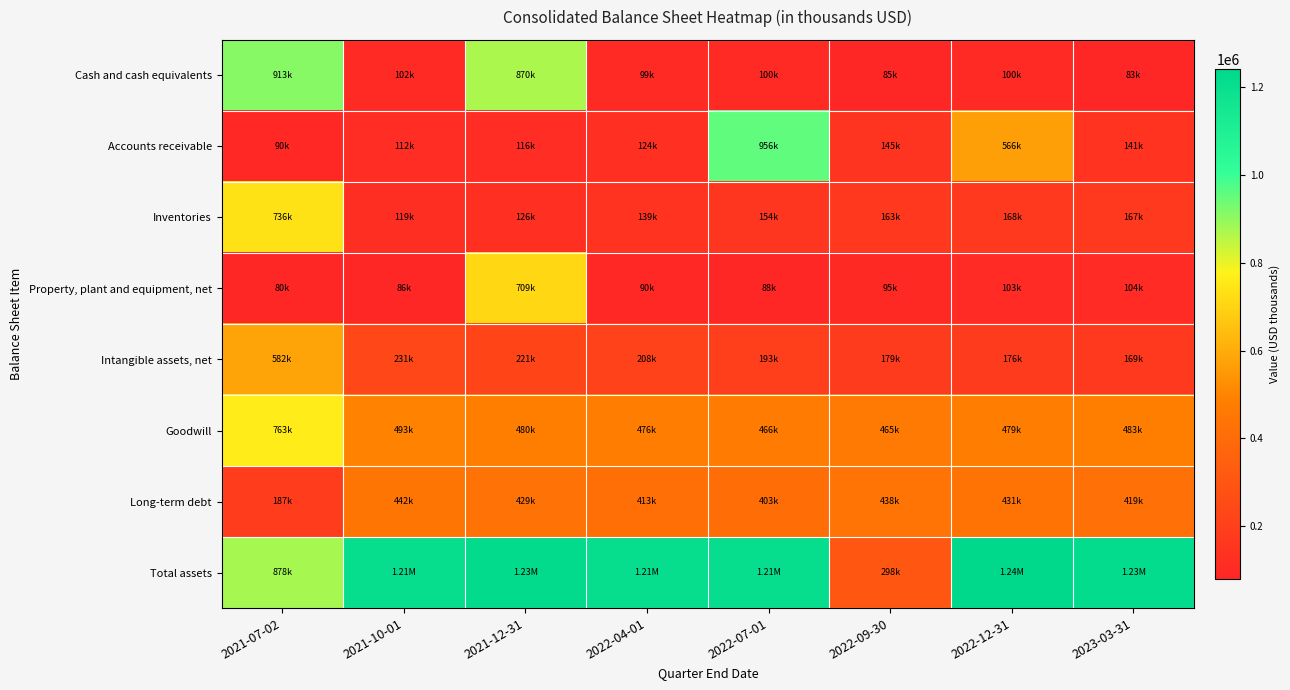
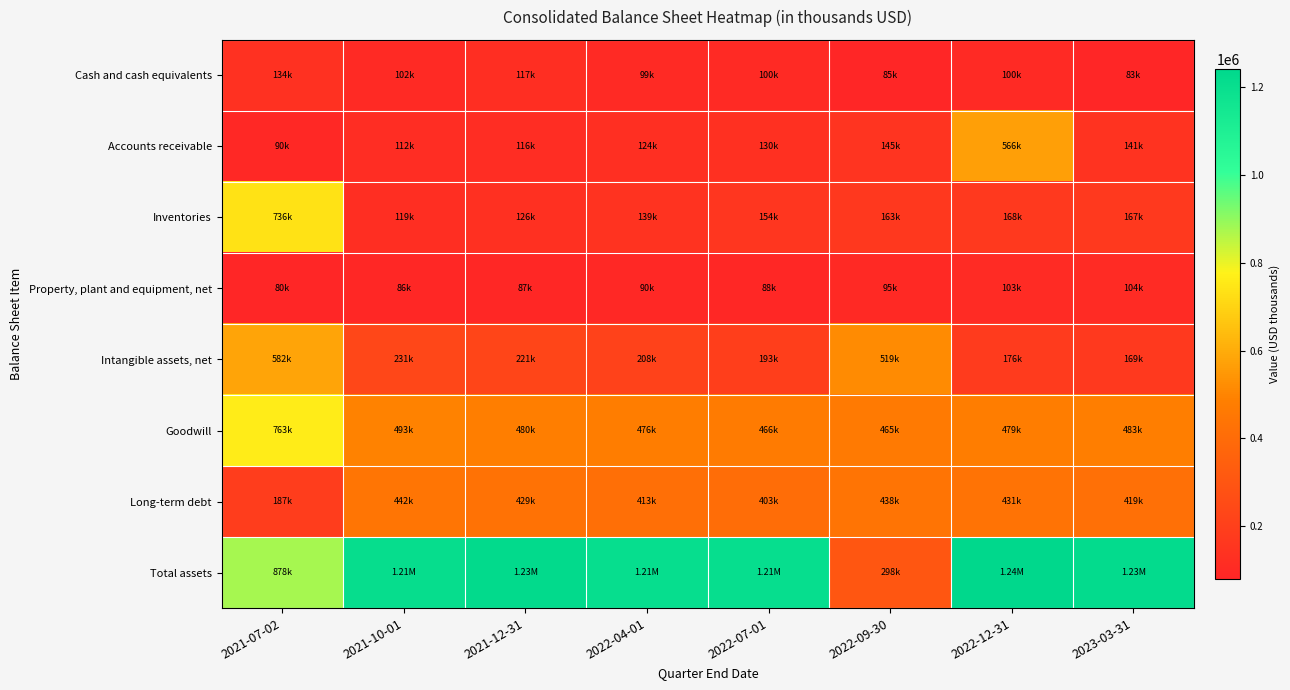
  {
    "Cash and cash equivalents": {
-     "2021-07-02": "913k",
+     "2021-07-02": "134k",
      "2021-10-01": "102k",
-     "2021-12-31": "870k",
+     "2021-12-31": "117k",
      "2022-04-01": "99k",
      "2022-07-01": "100k",
      "2022-09-30": "85k",
      "2022-12-31": "100k",
      "2023-03-31": "83k"
    },
    "Accounts receivable": {
      "2021-07-02": "90k",
      "2021-10-01": "112k",
      "2021-12-31": "116k",
      "2022-04-01": "124k",
-     "2022-07-01": "956k",
+     "2022-07-01": "130k",
      "2022-09-30": "145k",
      "2022-12-31": "566k",
      "2023-03-31": "141k"
    },
    "Inventories": {
      "2021-07-02": "736k",
      "2021-10-01": "119k",
      "2021-12-31": "126k",
      "2022-04-01": "139k",
      "2022-07-01": "154k",
      "2022-09-30": "163k",
      "2022-12-31": "168k",
      "2023-03-31": "167k"
    },
    "Property, plant and equipment, net": {
      "2021-07-02": "80k",
      "2021-10-01": "86k",
-     "2021-12-31": "709k",
+     "2021-12-31": "87k",
      "2022-04-01": "90k",
      "2022-07-01": "88k",
      "2022-09-30": "95k",
      "2022-12-31": "103k",
      "2023-03-31": "104k"
    },
    "Intangible assets, net": {
      "2021-07-02": "582k",
      "2021-10-01": "231k",
      "2021-12-31": "221k",
      "2022-04-01": "208k",
      "2022-07-01": "193k",
-     "2022-09-30": "179k",
+     "2022-09-30": "519k",
      "2022-12-31": "176k",
      "2023-03-31": "169k"
    },
    "Goodwill": {
      "2021-07-02": "763k",
      "2021-10-01": "493k",
      "2021-12-31": "480k",
      "2022-04-01": "476k",
      "2022-07-01": "466k",
      "2022-09-30": "465k",
      "2022-12-31": "479k",
      "2023-03-31": "483k"
    },
    "Long-term debt": {
      "2021-07-02": "187k",
      "2021-10-01": "442k",
      "2021-12-31": "429k",
      "2022-04-01": "413k",
      "2022-07-01": "403k",
      "2022-09-30": "438k",
      "2022-12-31": "431k",
      "2023-03-31": "419k"
    },
    "Total assets": {
      "2021-07-02": "878k",
      "2021-10-01": "1.21M",
      "2021-12-31": "1.23M",
      "2022-04-01": "1.21M",
      "2022-07-01": "1.21M",
      "2022-09-30": "298k",
      "2022-12-31": "1.24M",
      "2023-03-31": "1.23M"
    }
  }
